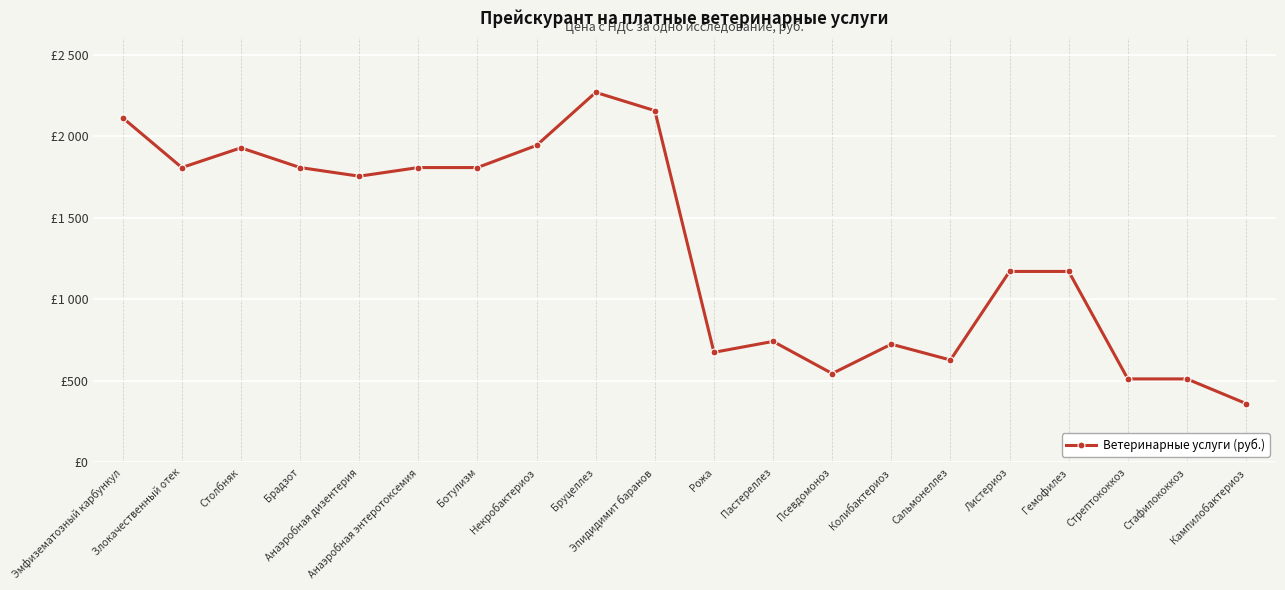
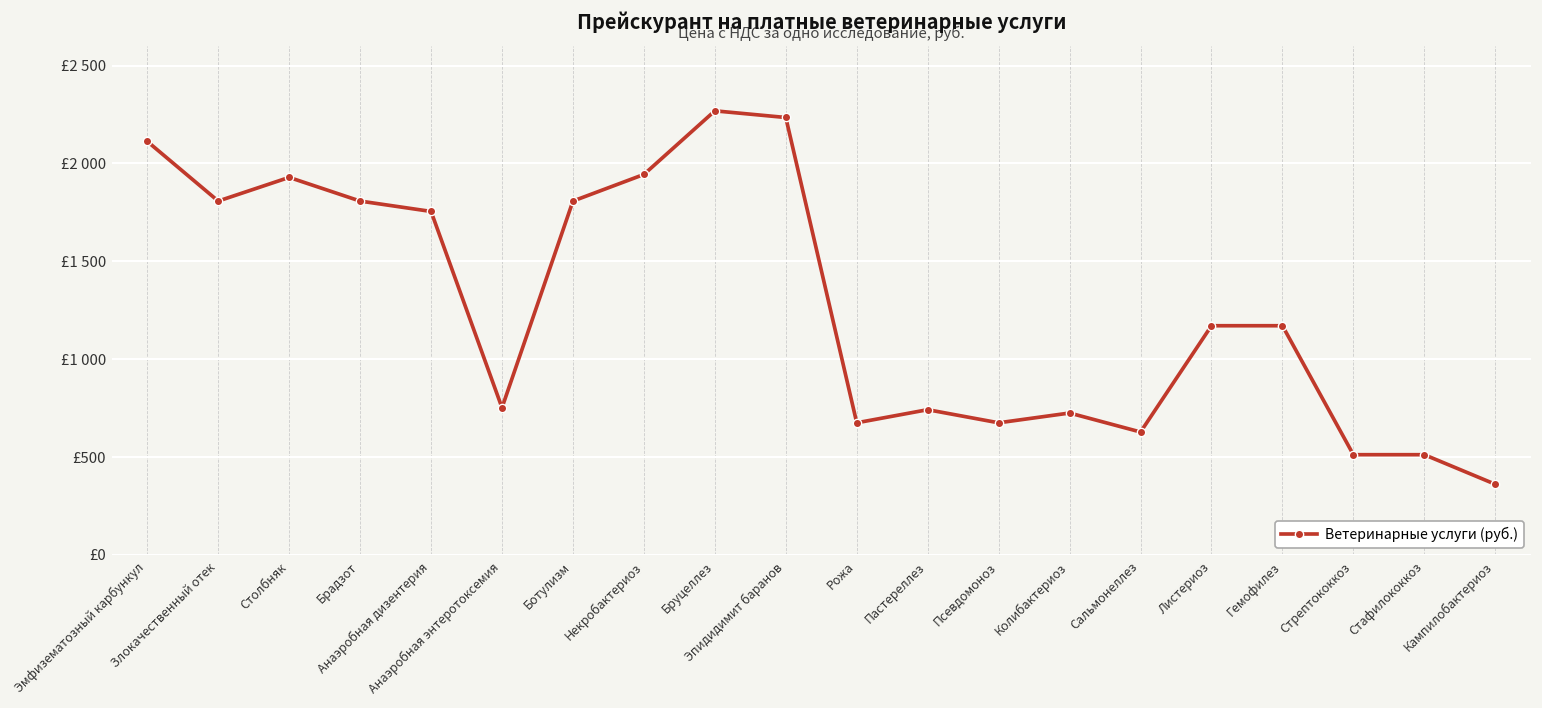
  {
    "Эмфизематозный карбункул": "£2110",
    "Злокачественный отек": "£1810",
    "Столбняк": "£1930",
    "Брадзот": "£1810",
    "Анаэробная дизентерия": "£1760",
-   "Анаэробная энтеротоксемия": "£1810",
+   "Анаэробная энтеротоксемия": "£750",
    "Ботулизм": "£1810",
    "Некробактериоз": "£1940",
    "Бруцеллез": "£2270",
-   "Эпидидимит баранов": "£2160",
+   "Эпидидимит баранов": "£2240",
    "Рожа": "£680",
    "Пастереллез": "£740",
-   "Псевдомоноз": "£550",
+   "Псевдомоноз": "£680",
    "Колибактериоз": "£730",
    "Сальмонеллез": "£630",
    "Листериоз": "£1170",
    "Гемофилез": "£1170",
    "Стрептококкоз": "£510",
    "Стафилококкоз": "£510",
    "Кампилобактериоз": "£360"
  }
